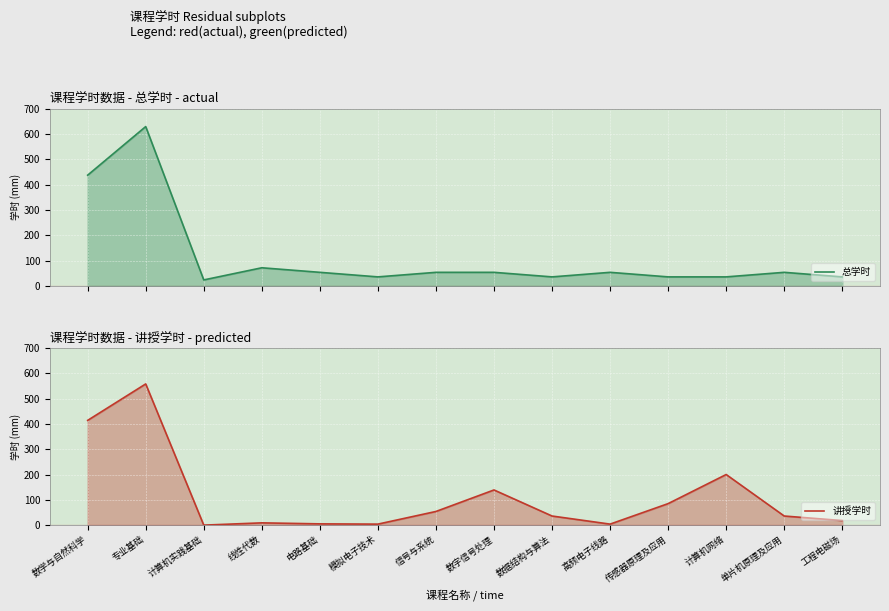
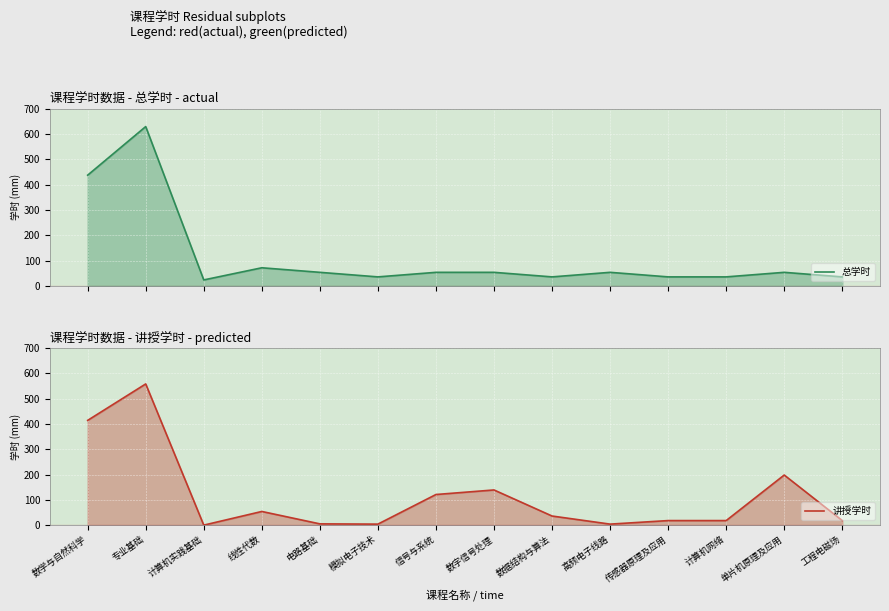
  {
    "课程学时数据 - 讲授学时 - predicted": {
      "数学与自然科学": 410,
      "专业基础": 560,
      "计算机实践基础": 0,
-     "线性代数": 10,
+     "线性代数": 50,
      "电路基础": 10,
      "模拟电子技术": 0,
-     "信号与系统": 50,
+     "信号与系统": 120,
      "数字信号处理": 140,
      "数据结构与算法": 40,
      "高频电子线路": 0,
-     "传感器原理及应用": 90,
-     "计算机网络": 200,
-     "单片机原理及应用": 40,
+     "传感器原理及应用": 20,
+     "计算机网络": 20,
+     "单片机原理及应用": 200,
      "工程电磁场": 20
    }
  }
